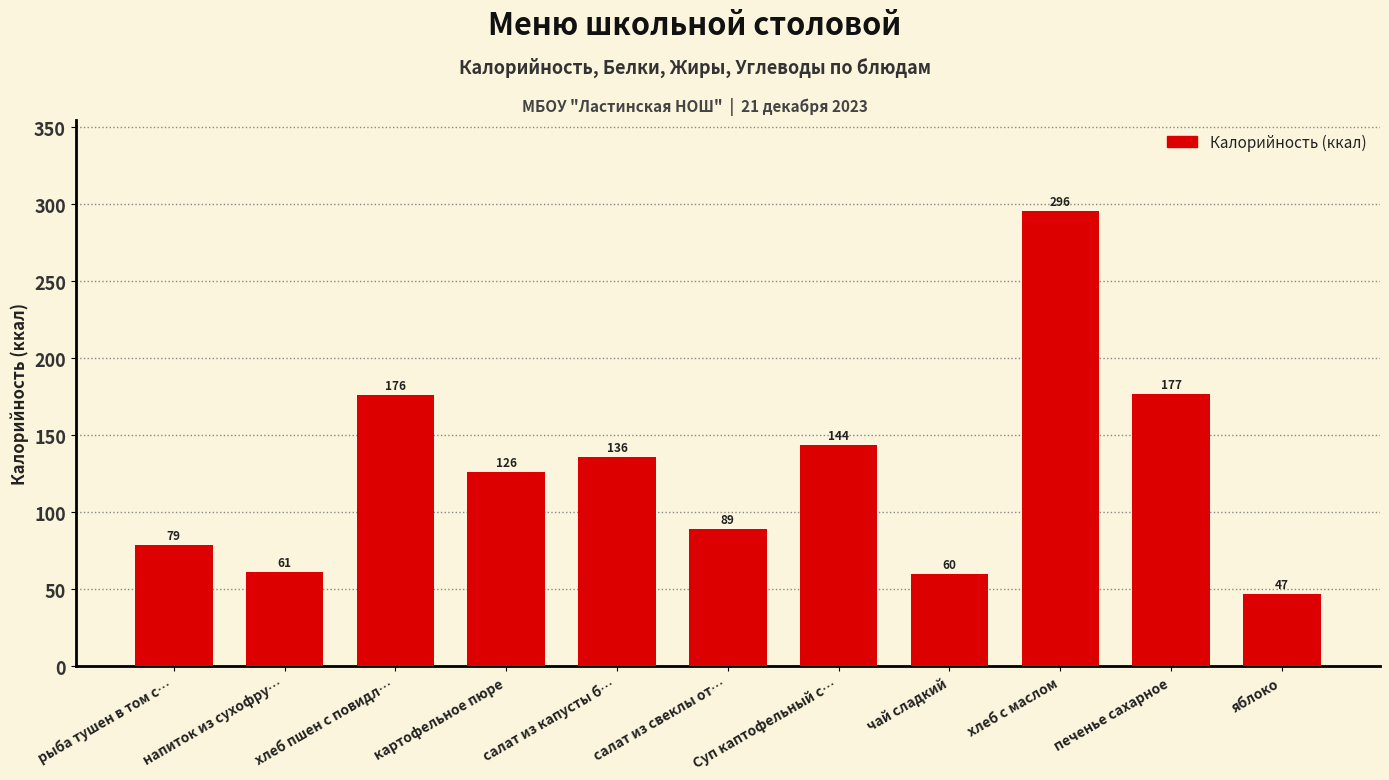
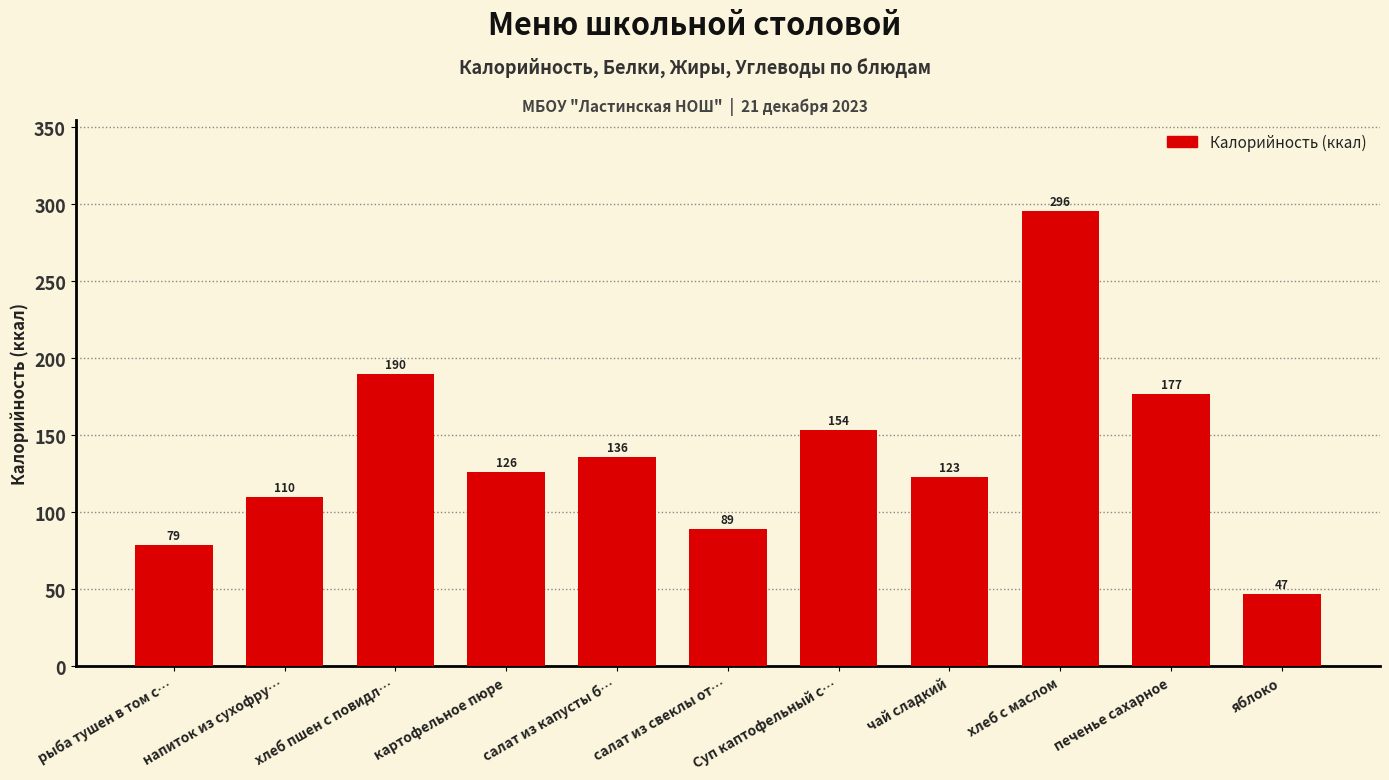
  {
    "рыба тушен в том с…": 79,
-   "напиток из сухофру…": 61,
-   "хлеб пшен с повидл…": 176,
+   "напиток из сухофру…": 110,
+   "хлеб пшен с повидл…": 190,
    "картофельное пюре": 126,
    "салат из капусты б…": 136,
    "салат из свеклы от…": 89,
-   "Суп каптофельный с…": 144,
-   "чай сладкий": 60,
+   "Суп каптофельный с…": 154,
+   "чай сладкий": 123,
    "хлеб с маслом": 296,
    "печенье сахарное": 177,
    "яблоко": 47
  }
